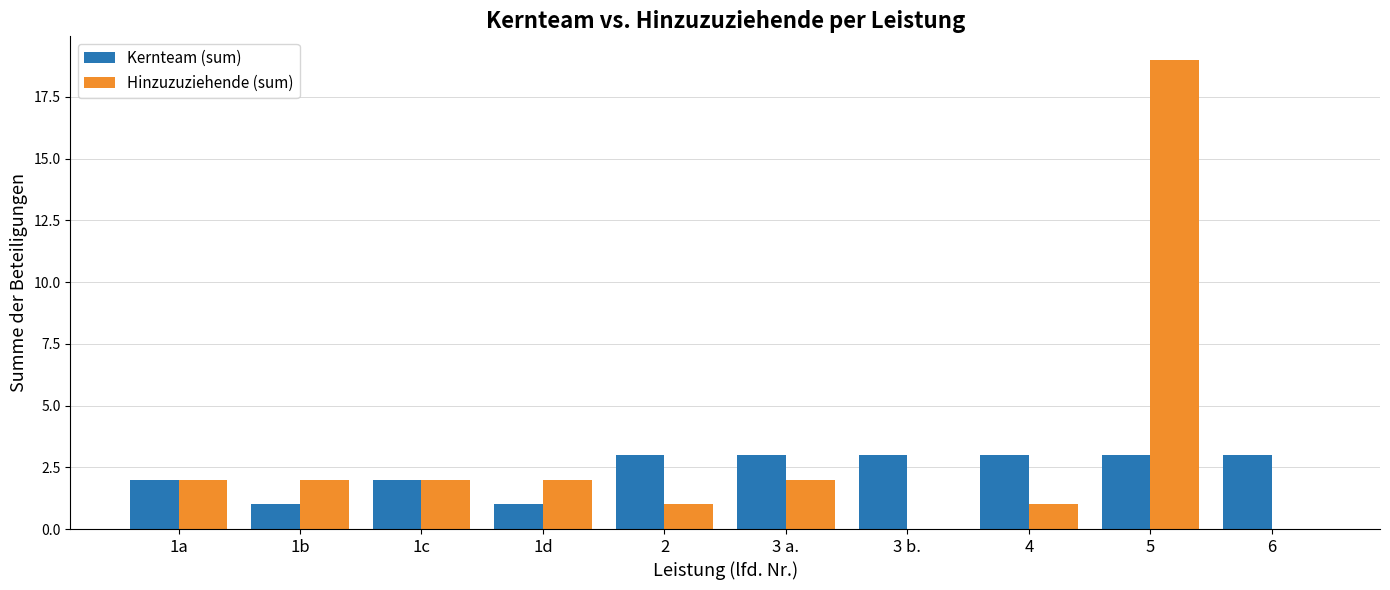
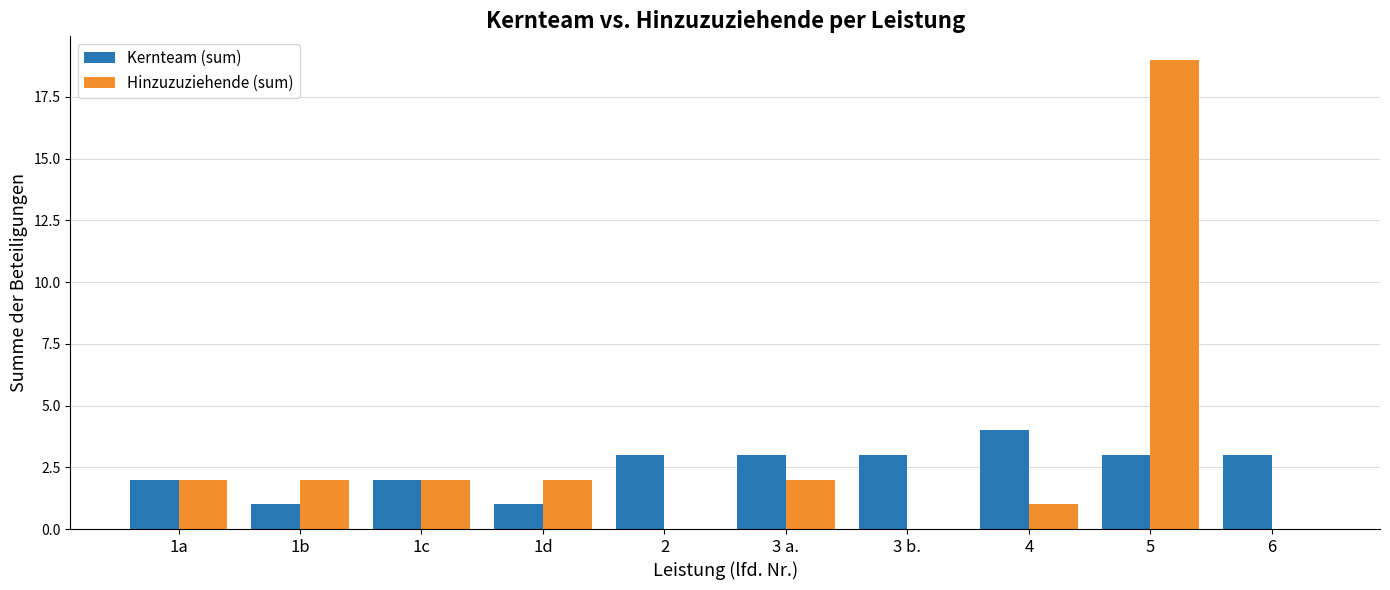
  {
    "Kernteam (sum)": {
      "1a": 2,
      "1b": 1,
      "1c": 2,
      "1d": 1,
      "2": 3,
      "3 a.": 3,
      "3 b.": 3,
-     "4": 3,
+     "4": 4,
      "5": 3,
      "6": 3
    },
    "Hinzuzuziehende (sum)": {
      "1a": 2,
      "1b": 2,
      "1c": 2,
      "1d": 2,
-     "2": 1,
+     "2": 0,
      "3 a.": 2,
      "3 b.": 0,
      "4": 1,
      "5": 19,
      "6": 0
    }
  }
